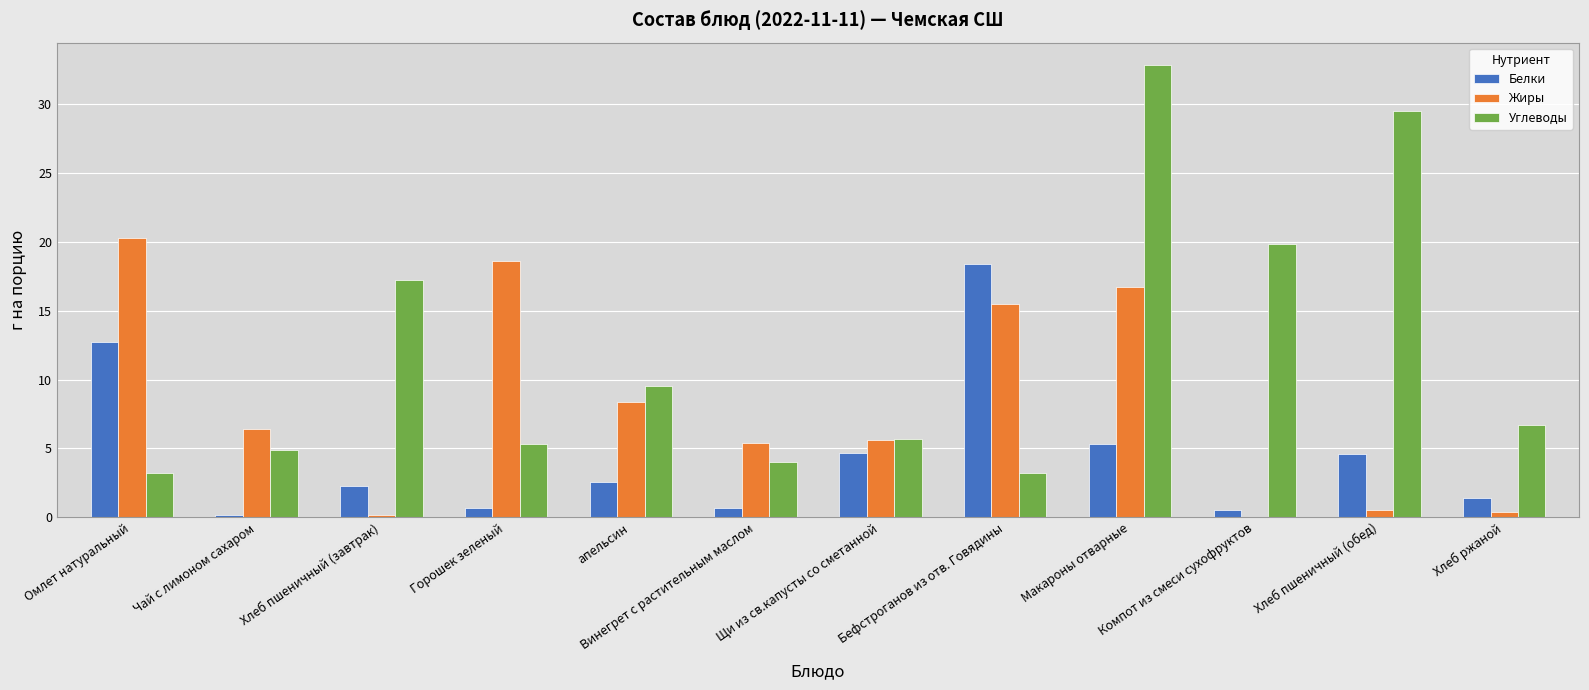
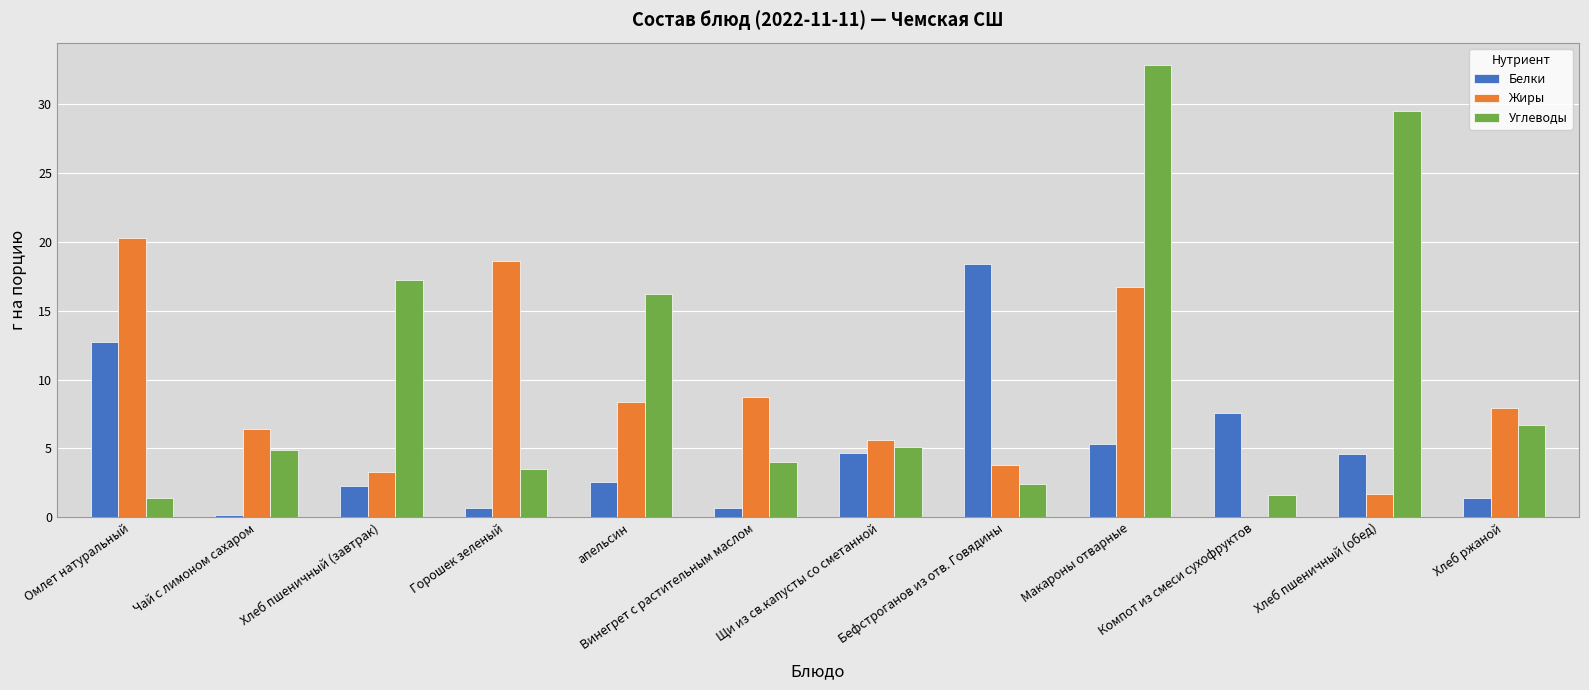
  {
    "Белки": {
      "Омлет натуральный": 12.7,
      "Чай с лимоном сахаром": 0.2,
      "Хлеб пшеничный (завтрак)": 2.3,
      "Горошек зеленый": 0.7,
      "апельсин": 2.6,
      "Винегрет с растительным маслом": 0.7,
      "Щи из св.капусты со сметанной": 4.7,
      "Бефстроганов из отв. Говядины": 18.4,
      "Макароны отварные": 5.3,
-     "Компот из смеси сухофруктов": 0.5,
+     "Компот из смеси сухофруктов": 7.6,
      "Хлеб пшеничный (обед)": 4.6,
      "Хлеб ржаной": 1.4
    },
    "Жиры": {
      "Омлет натуральный": 20.3,
      "Чай с лимоном сахаром": 6.4,
-     "Хлеб пшеничный (завтрак)": 0.2,
+     "Хлеб пшеничный (завтрак)": 3.3,
      "Горошек зеленый": 18.6,
      "апельсин": 8.4,
-     "Винегрет с растительным маслом": 5.4,
+     "Винегрет с растительным маслом": 8.7,
      "Щи из св.капусты со сметанной": 5.6,
-     "Бефстроганов из отв. Говядины": 15.5,
+     "Бефстроганов из отв. Говядины": 3.8,
      "Макароны отварные": 16.7,
      "Компот из смеси сухофруктов": 0.0,
-     "Хлеб пшеничный (обед)": 0.5,
-     "Хлеб ржаной": 0.4
+     "Хлеб пшеничный (обед)": 1.7,
+     "Хлеб ржаной": 7.9
    },
    "Углеводы": {
-     "Омлет натуральный": 3.2,
+     "Омлет натуральный": 1.4,
      "Чай с лимоном сахаром": 4.9,
      "Хлеб пшеничный (завтрак)": 17.2,
-     "Горошек зеленый": 5.3,
-     "апельсин": 9.5,
+     "Горошек зеленый": 3.5,
+     "апельсин": 16.2,
      "Винегрет с растительным маслом": 4.0,
-     "Щи из св.капусты со сметанной": 5.7,
-     "Бефстроганов из отв. Говядины": 3.2,
+     "Щи из св.капусты со сметанной": 5.1,
+     "Бефстроганов из отв. Говядины": 2.4,
      "Макароны отварные": 32.8,
-     "Компот из смеси сухофруктов": 19.8,
+     "Компот из смеси сухофруктов": 1.6,
      "Хлеб пшеничный (обед)": 29.5,
      "Хлеб ржаной": 6.7
    }
  }
